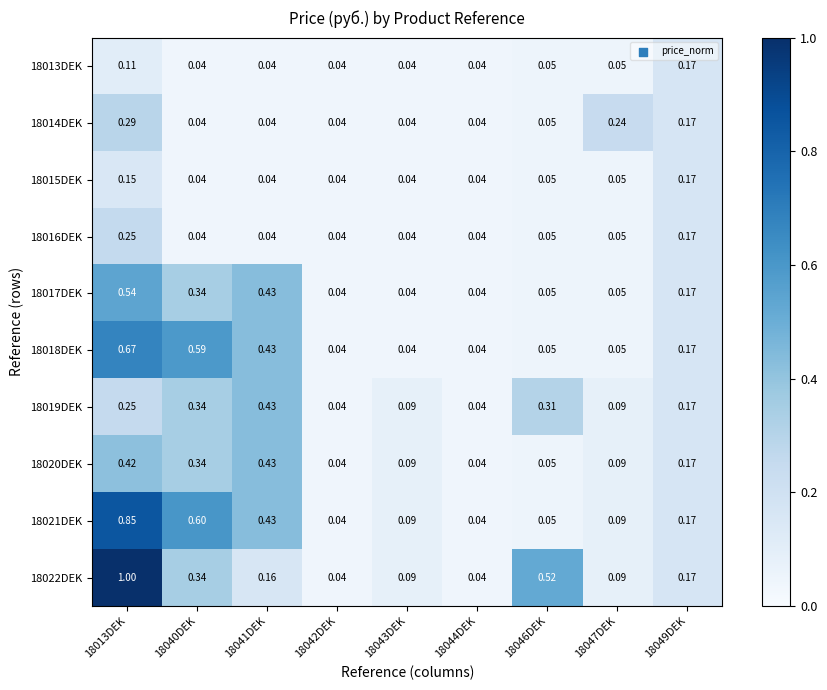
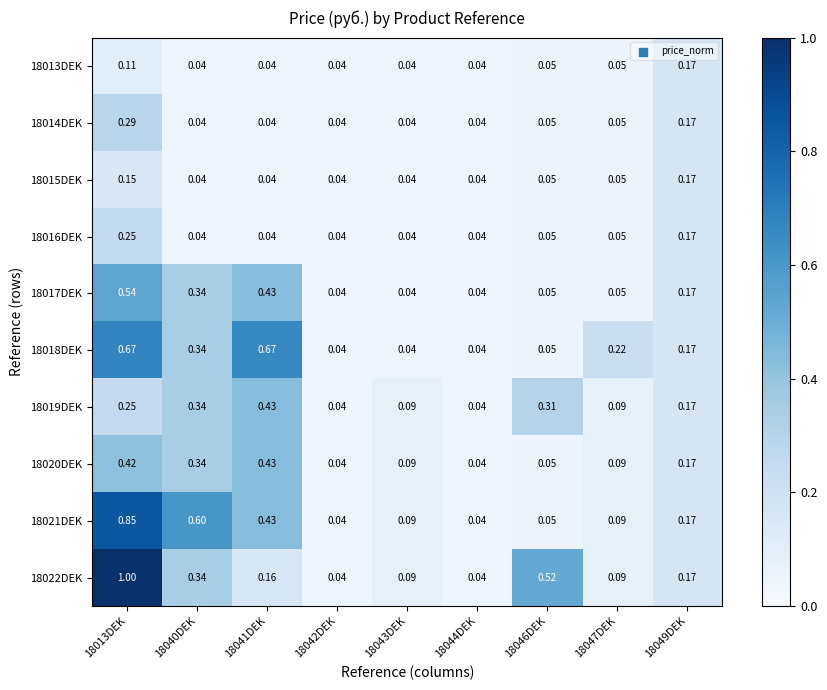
  {
    "18013DEK": {
      "18013DEK": 0.11,
      "18040DEK": 0.04,
      "18041DEK": 0.04,
      "18042DEK": 0.04,
      "18043DEK": 0.04,
      "18044DEK": 0.04,
      "18046DEK": 0.05,
      "18047DEK": 0.05,
      "18049DEK": 0.17
    },
    "18014DEK": {
      "18013DEK": 0.29,
      "18040DEK": 0.04,
      "18041DEK": 0.04,
      "18042DEK": 0.04,
      "18043DEK": 0.04,
      "18044DEK": 0.04,
      "18046DEK": 0.05,
-     "18047DEK": 0.24,
+     "18047DEK": 0.05,
      "18049DEK": 0.17
    },
    "18015DEK": {
      "18013DEK": 0.15,
      "18040DEK": 0.04,
      "18041DEK": 0.04,
      "18042DEK": 0.04,
      "18043DEK": 0.04,
      "18044DEK": 0.04,
      "18046DEK": 0.05,
      "18047DEK": 0.05,
      "18049DEK": 0.17
    },
    "18016DEK": {
      "18013DEK": 0.25,
      "18040DEK": 0.04,
      "18041DEK": 0.04,
      "18042DEK": 0.04,
      "18043DEK": 0.04,
      "18044DEK": 0.04,
      "18046DEK": 0.05,
      "18047DEK": 0.05,
      "18049DEK": 0.17
    },
    "18017DEK": {
      "18013DEK": 0.54,
      "18040DEK": 0.34,
      "18041DEK": 0.43,
      "18042DEK": 0.04,
      "18043DEK": 0.04,
      "18044DEK": 0.04,
      "18046DEK": 0.05,
      "18047DEK": 0.05,
      "18049DEK": 0.17
    },
    "18018DEK": {
      "18013DEK": 0.67,
-     "18040DEK": 0.59,
-     "18041DEK": 0.43,
+     "18040DEK": 0.34,
+     "18041DEK": 0.67,
      "18042DEK": 0.04,
      "18043DEK": 0.04,
      "18044DEK": 0.04,
      "18046DEK": 0.05,
-     "18047DEK": 0.05,
+     "18047DEK": 0.22,
      "18049DEK": 0.17
    },
    "18019DEK": {
      "18013DEK": 0.25,
      "18040DEK": 0.34,
      "18041DEK": 0.43,
      "18042DEK": 0.04,
      "18043DEK": 0.09,
      "18044DEK": 0.04,
      "18046DEK": 0.31,
      "18047DEK": 0.09,
      "18049DEK": 0.17
    },
    "18020DEK": {
      "18013DEK": 0.42,
      "18040DEK": 0.34,
      "18041DEK": 0.43,
      "18042DEK": 0.04,
      "18043DEK": 0.09,
      "18044DEK": 0.04,
      "18046DEK": 0.05,
      "18047DEK": 0.09,
      "18049DEK": 0.17
    },
    "18021DEK": {
      "18013DEK": 0.85,
      "18040DEK": 0.60,
      "18041DEK": 0.43,
      "18042DEK": 0.04,
      "18043DEK": 0.09,
      "18044DEK": 0.04,
      "18046DEK": 0.05,
      "18047DEK": 0.09,
      "18049DEK": 0.17
    },
    "18022DEK": {
      "18013DEK": 1.00,
      "18040DEK": 0.34,
      "18041DEK": 0.16,
      "18042DEK": 0.04,
      "18043DEK": 0.09,
      "18044DEK": 0.04,
      "18046DEK": 0.52,
      "18047DEK": 0.09,
      "18049DEK": 0.17
    }
  }
